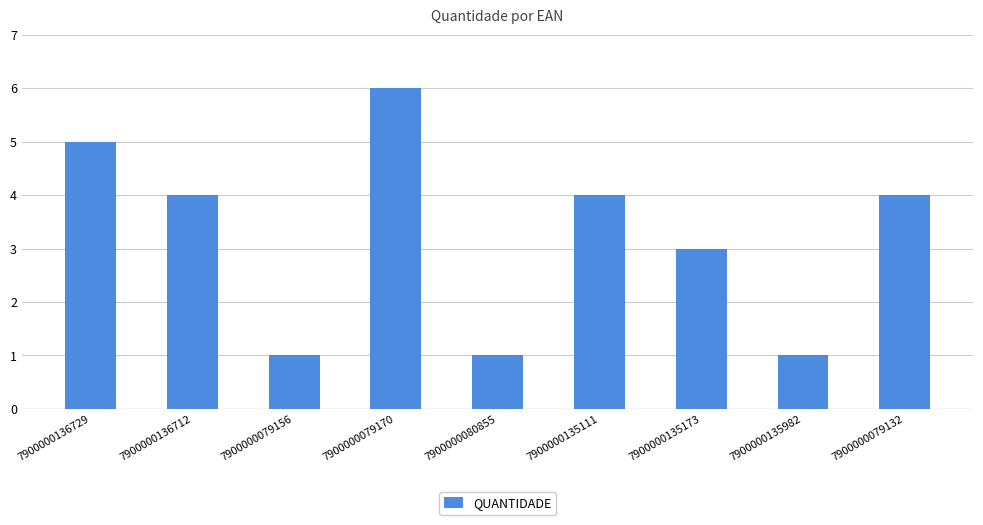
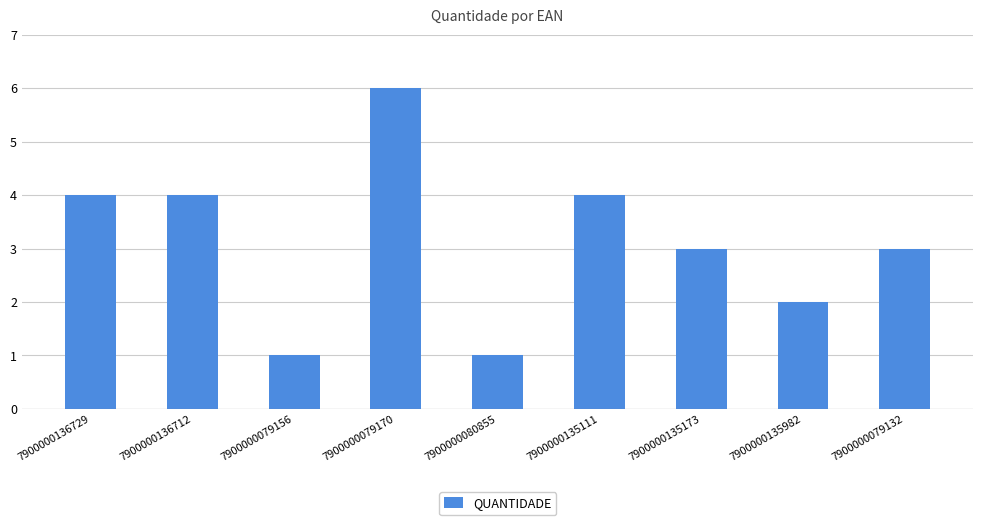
  {
-   "7900000136729": 5,
+   "7900000136729": 4,
    "7900000136712": 4,
    "7900000079156": 1,
    "7900000079170": 6,
    "7900000080855": 1,
    "7900000135111": 4,
    "7900000135173": 3,
-   "7900000135982": 1,
-   "7900000079132": 4
+   "7900000135982": 2,
+   "7900000079132": 3
  }
